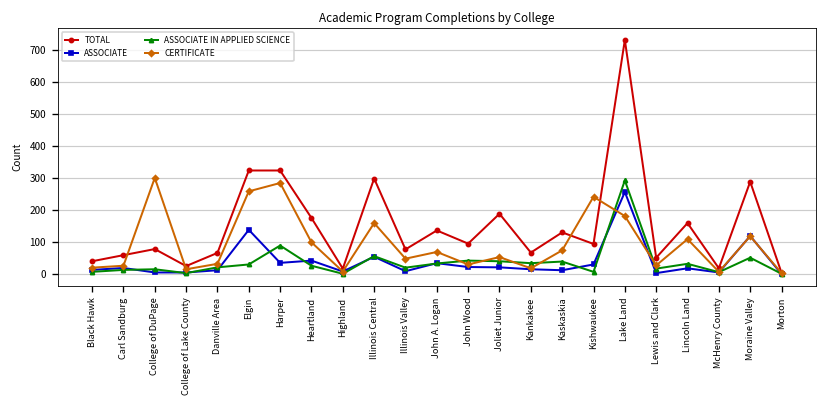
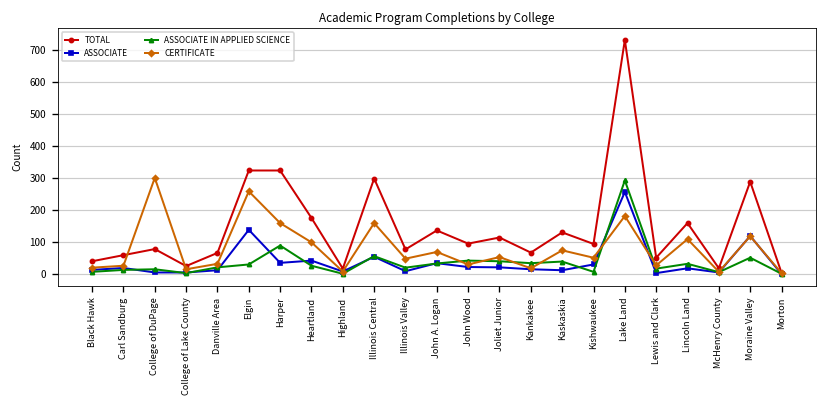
  {
    "TOTAL": {
      "Black Hawk": 40,
      "Carl Sandburg": 60,
      "College of DuPage": 80,
      "College of Lake County": 30,
      "Danville Area": 70,
      "Elgin": 320,
      "Harper": 320,
      "Heartland": 180,
      "Illinois Central": 300,
      "Illinois Valley": 80,
      "John A. Logan": 140,
      "John Wood": 100,
-     "Joliet Junior": 190,
+     "Joliet Junior": 110,
      "Kankakee": 70,
      "Kaskaskia": 130,
      "Kishwaukee": 90,
      "Lake Land": 730,
      "Lewis and Clark": 50,
      "Lincoln Land": 160,
      "McHenry County": 20,
      "Moraine Valley": 290
    },
    "ASSOCIATE": {
      "College of DuPage": 10,
      "Elgin": 140,
      "Harper": 40,
      "Heartland": 40,
      "Illinois Valley": 10,
      "Joliet Junior": 20,
      "Kaskaskia": 10,
      "Kishwaukee": 30,
      "Lake Land": 260,
      "Lewis and Clark": 0,
      "Lincoln Land": 20
    },
    "ASSOCIATE IN APPLIED SCIENCE": {
      "College of DuPage": 20,
      "Elgin": 30,
      "Harper": 90,
      "Heartland": 30,
      "Illinois Valley": 20,
      "John Wood": 40,
      "Joliet Junior": 40,
      "Kankakee": 30,
      "Kaskaskia": 40,
      "Kishwaukee": 10,
      "Lake Land": 290,
      "Lewis and Clark": 20,
      "Lincoln Land": 30,
      "Moraine Valley": 50
    },
    "CERTIFICATE": {
      "College of DuPage": 300,
      "College of Lake County": 20,
      "Danville Area": 30,
      "Elgin": 260,
-     "Harper": 280,
+     "Harper": 160,
      "Heartland": 100,
      "Illinois Central": 160,
      "Illinois Valley": 50,
      "John A. Logan": 70,
      "Joliet Junior": 50,
      "Kaskaskia": 70,
-     "Kishwaukee": 240,
+     "Kishwaukee": 50,
      "Lake Land": 180,
      "Lewis and Clark": 30,
      "Lincoln Land": 110
    }
  }
